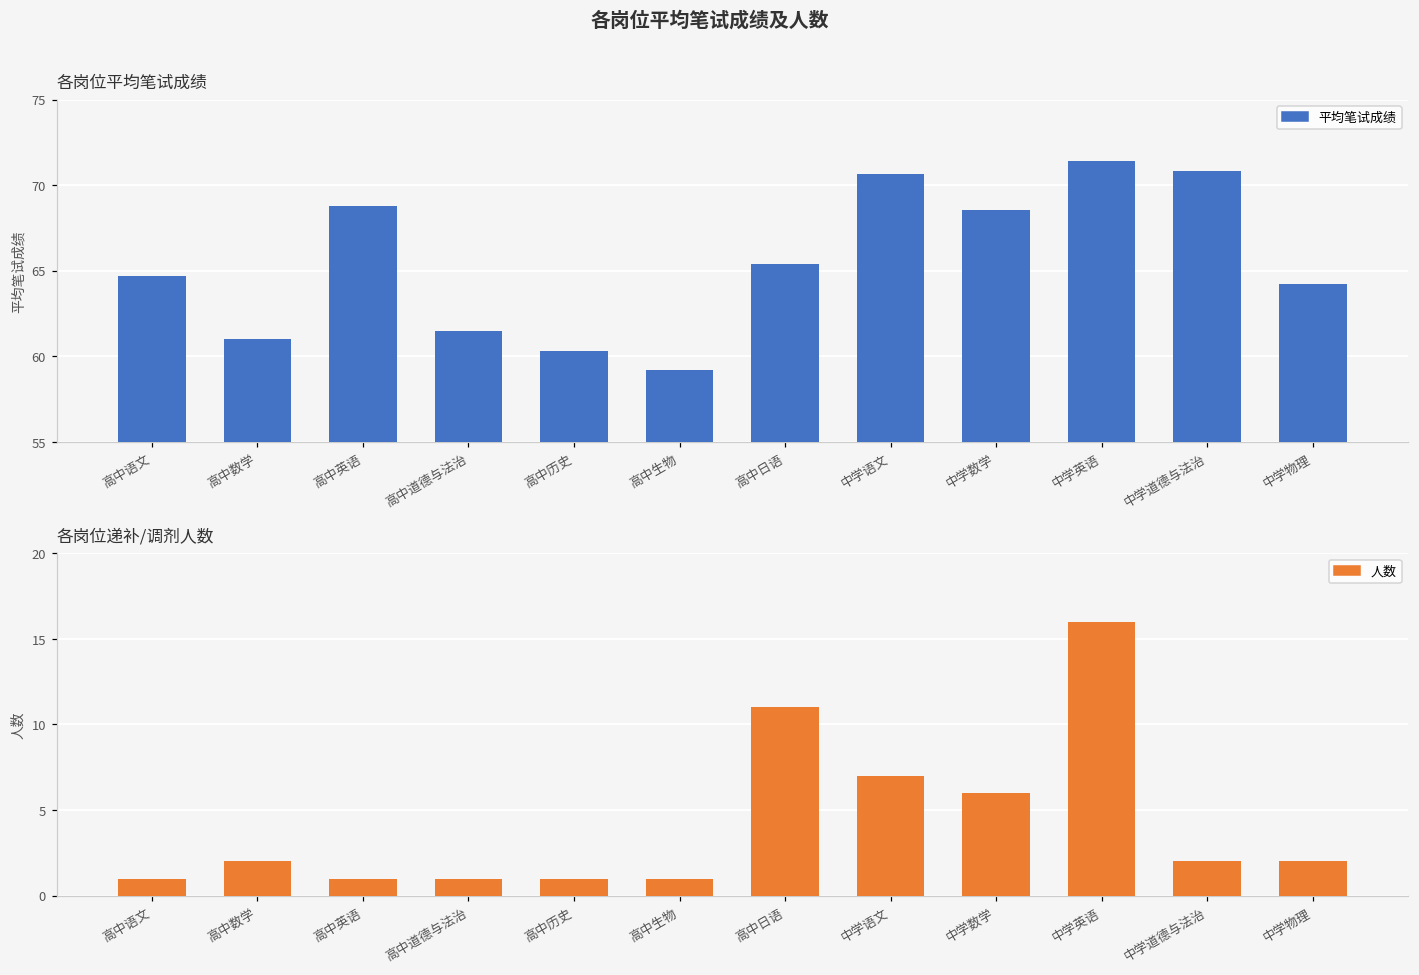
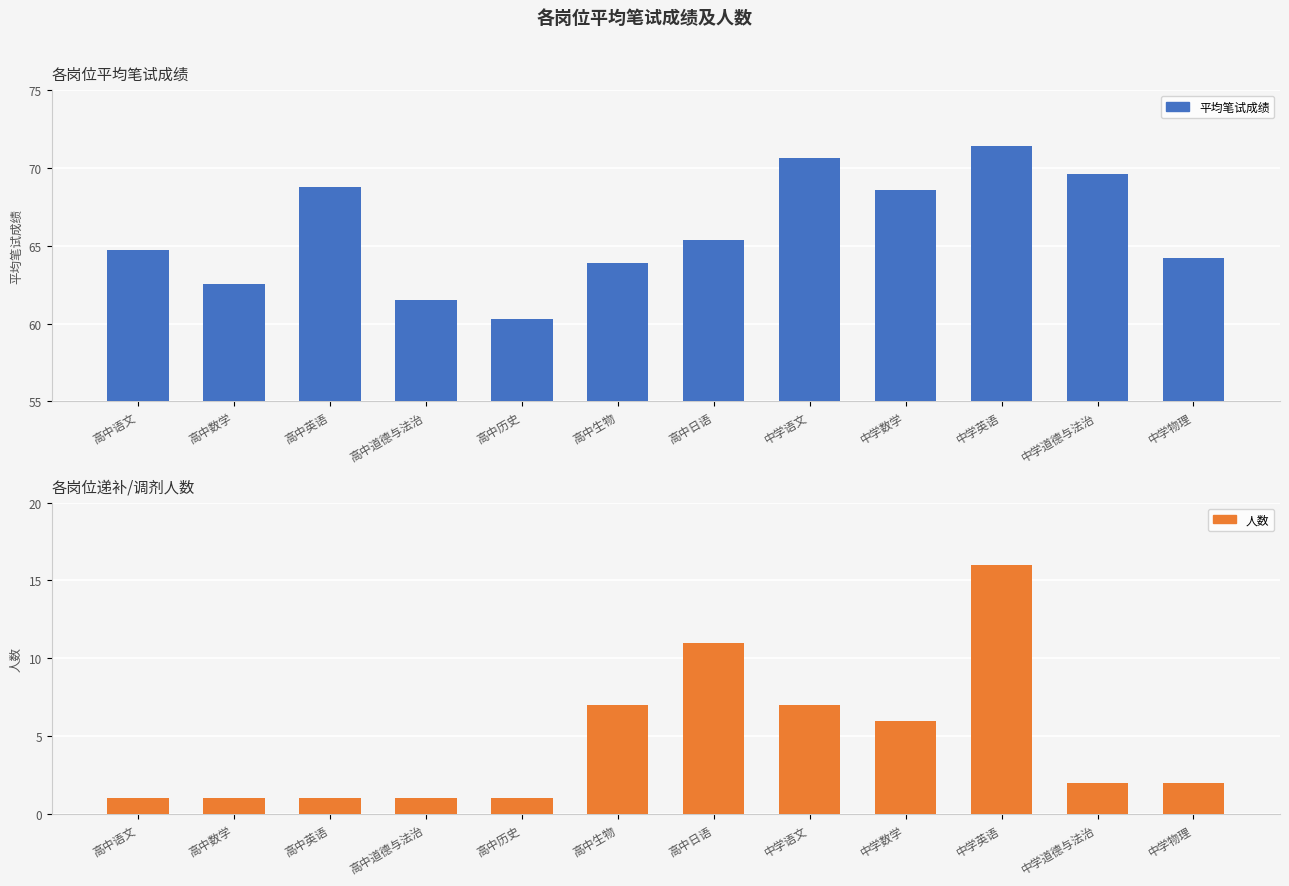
  {
    "各岗位平均笔试成绩": {
      "高中语文": 64.7,
-     "高中数学": 61.0,
+     "高中数学": 62.6,
      "高中英语": 68.8,
      "高中道德与法治": 61.5,
      "高中历史": 60.3,
-     "高中生物": 59.2,
+     "高中生物": 63.9,
      "高中日语": 65.4,
      "中学语文": 70.6,
      "中学数学": 68.6,
      "中学英语": 71.4,
-     "中学道德与法治": 70.9,
+     "中学道德与法治": 69.6,
      "中学物理": 64.2
    },
    "各岗位递补/调剂人数": {
      "高中语文": 1,
-     "高中数学": 2,
+     "高中数学": 1,
      "高中英语": 1,
      "高中道德与法治": 1,
      "高中历史": 1,
-     "高中生物": 1,
+     "高中生物": 7,
      "高中日语": 11,
      "中学语文": 7,
      "中学数学": 6,
      "中学英语": 16,
      "中学道德与法治": 2,
      "中学物理": 2
    }
  }
